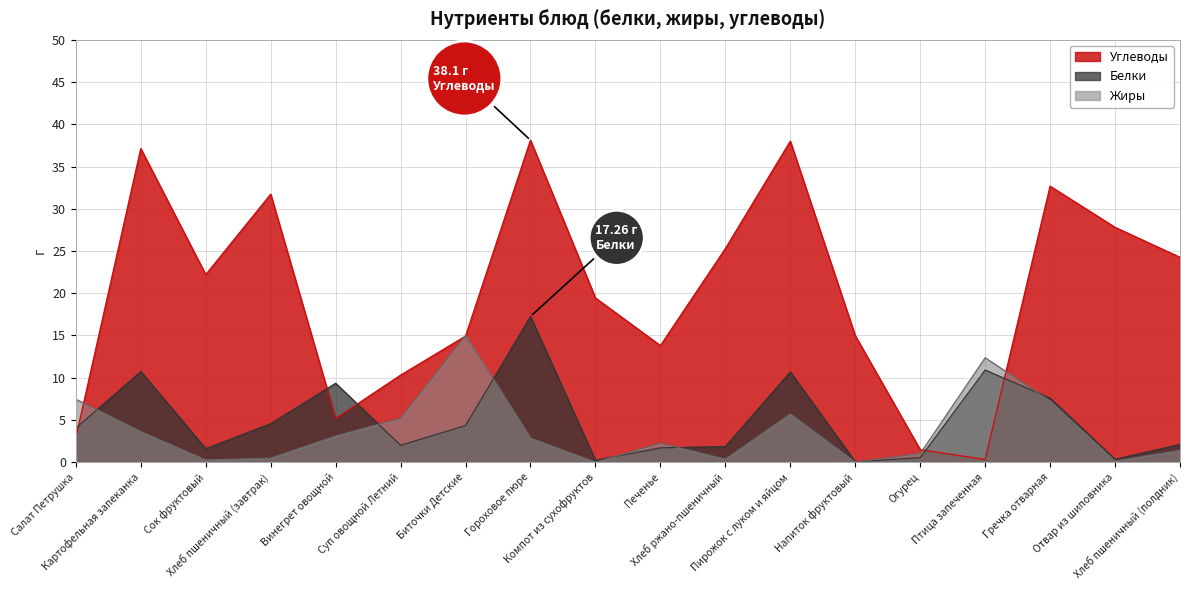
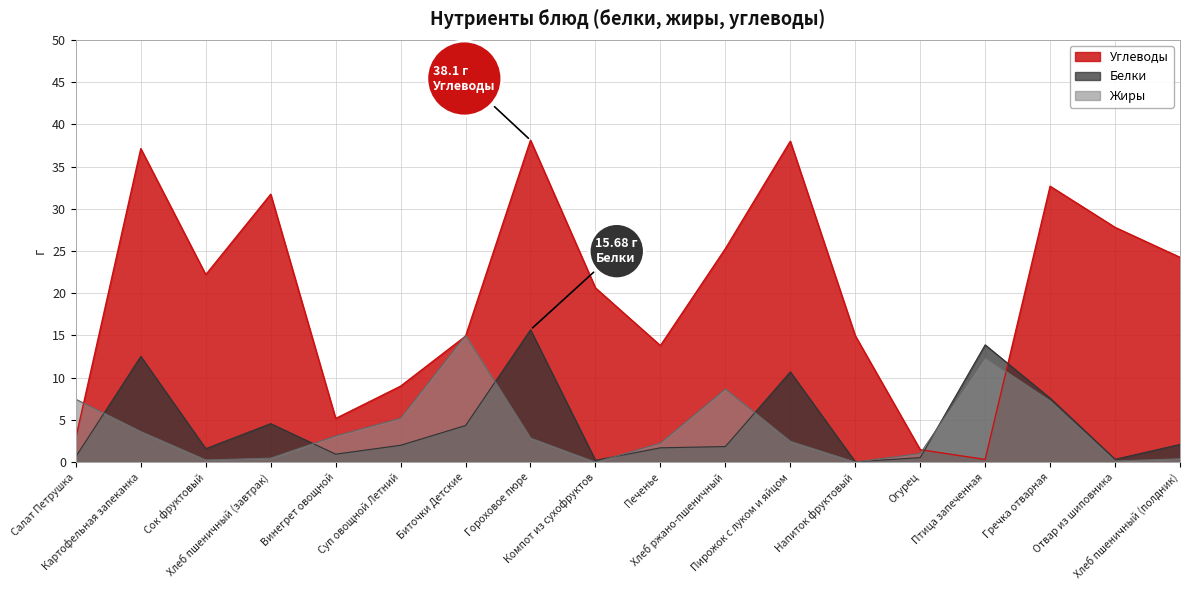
  {
    "Углеводы": {
      "Салат Петрушка": 3,
      "Картофельная запеканка": 37,
      "Сок фруктовый": 22,
      "Хлеб пшеничный (завтрак)": 32,
      "Винегрет овощной": 5,
-     "Суп овощной Летний": 10,
+     "Суп овощной Летний": 9,
      "Гороховое пюре": 38,
-     "Компот из сухофруктов": 19,
+     "Компот из сухофруктов": 21,
      "Печенье": 14,
      "Хлеб ржано-пшеничный": 25,
      "Пирожок с луком и яйцом": 38,
      "Напиток фруктовый": 15,
      "Огурец": 1,
      "Птица запеченная": 0,
      "Гречка отварная": 33,
      "Отвар из шиповника": 28,
      "Хлеб пшеничный (полдник)": 24
    },
    "Белки": {
-     "Салат Петрушка": 4,
-     "Картофельная запеканка": 11,
-     "Винегрет овощной": 9,
-     "Гороховое пюре": 17.26,
-     "Птица запеченная": 11
+     "Салат Петрушка": 1,
+     "Картофельная запеканка": 13,
+     "Винегрет овощной": 1,
+     "Гороховое пюре": 15.68,
+     "Птица запеченная": 14
    },
    "Жиры": {
      "Салат Петрушка": 7,
      "Картофельная запеканка": 4,
      "Сок фруктовый": 0,
      "Хлеб пшеничный (завтрак)": 0,
      "Винегрет овощной": 3,
      "Суп овощной Летний": 5,
      "Гороховое пюре": 3,
      "Печенье": 2,
-     "Хлеб ржано-пшеничный": 0,
-     "Пирожок с луком и яйцом": 6,
+     "Хлеб ржано-пшеничный": 9,
+     "Пирожок с луком и яйцом": 2,
      "Огурец": 1,
      "Птица запеченная": 12,
      "Гречка отварная": 7,
-     "Хлеб пшеничный (полдник)": 1
+     "Хлеб пшеничный (полдник)": 0
    }
  }
